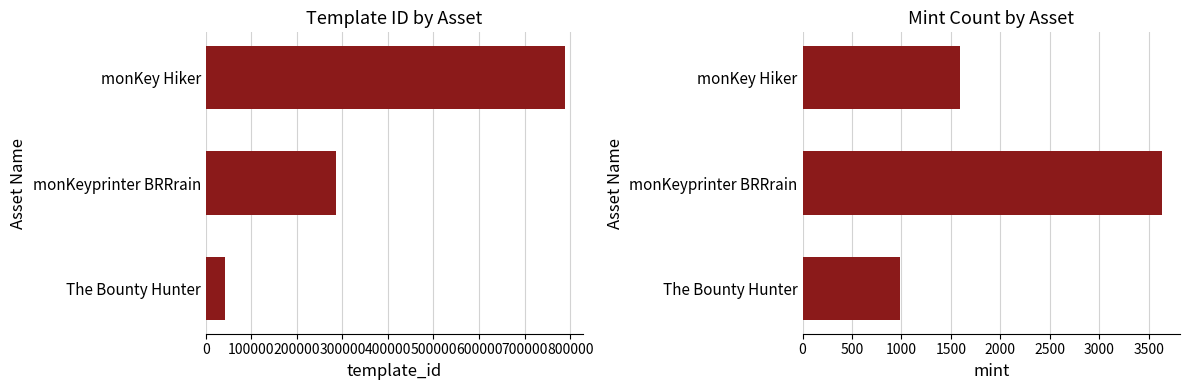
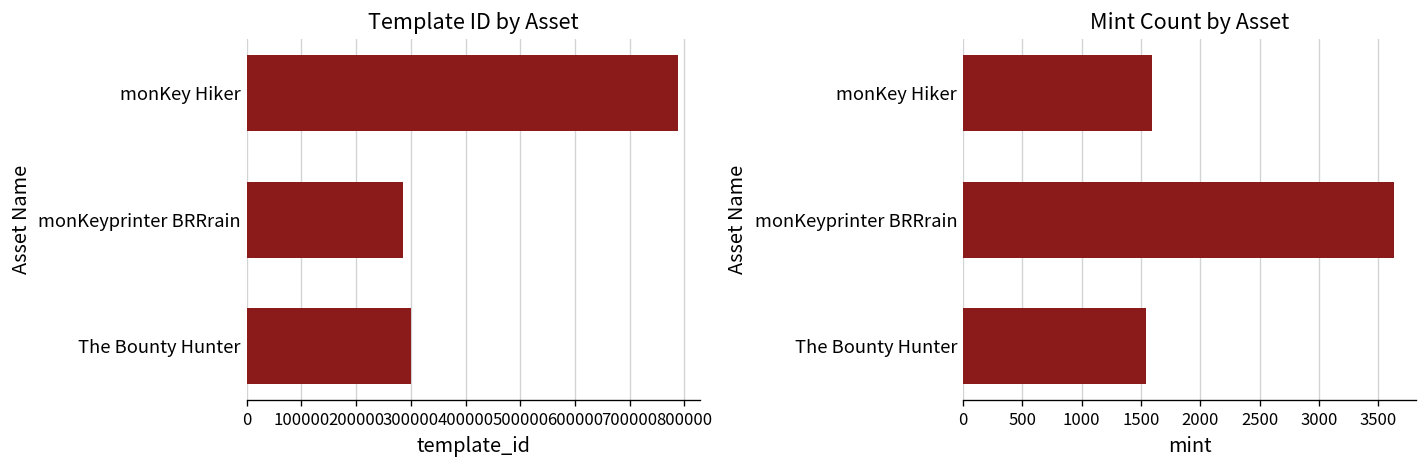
  {
    "Template ID by Asset": {
      "monKey Hiker": 790000,
      "monKeyprinter BRRrain": 290000,
-     "The Bounty Hunter": 40000
+     "The Bounty Hunter": 300000
    },
    "Mint Count by Asset": {
      "monKey Hiker": 1600,
      "monKeyprinter BRRrain": 3600,
-     "The Bounty Hunter": 1000
+     "The Bounty Hunter": 1500
    }
  }
